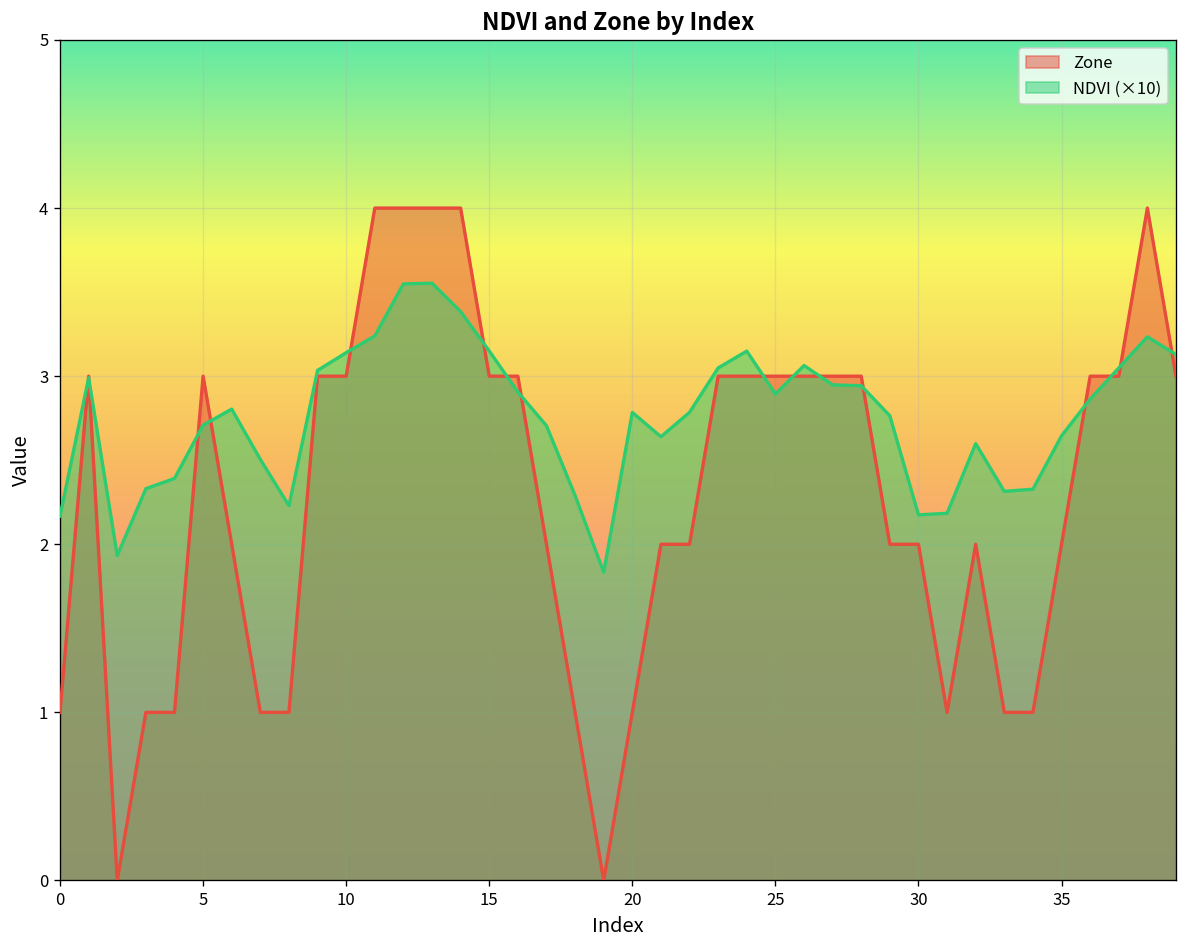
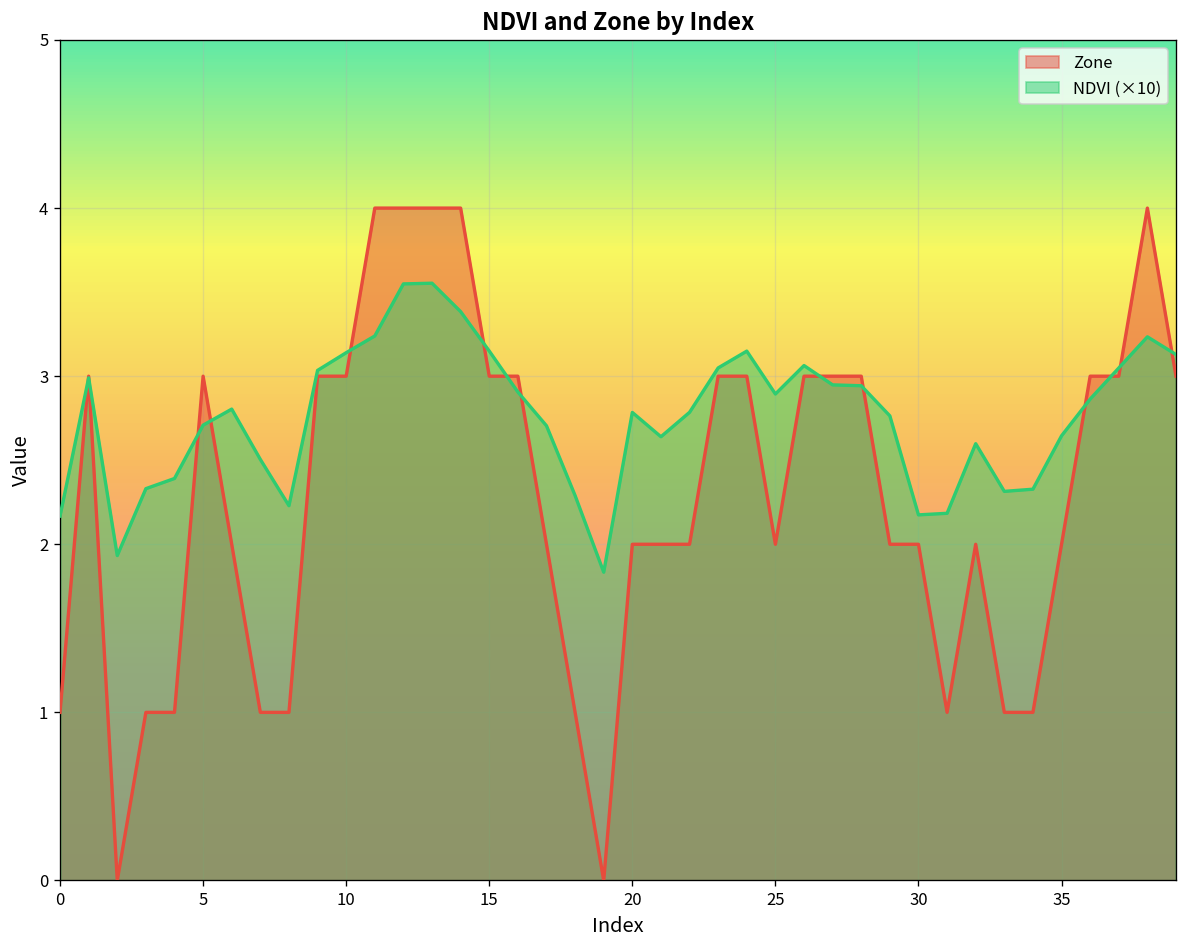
  {
    "Zone": {
      "0": 1,
      "5": 3,
      "10": 3,
      "15": 3,
-     "20": 1,
-     "25": 3,
+     "20": 2,
+     "25": 2,
      "30": 2,
      "35": 2
    },
    "NDVI (×10)": {
      "0": 2.17,
      "5": 2.71,
      "10": 3.14,
      "15": 3.15,
      "20": 2.78,
      "25": 2.89,
      "30": 2.17,
      "35": 2.65
    }
  }
